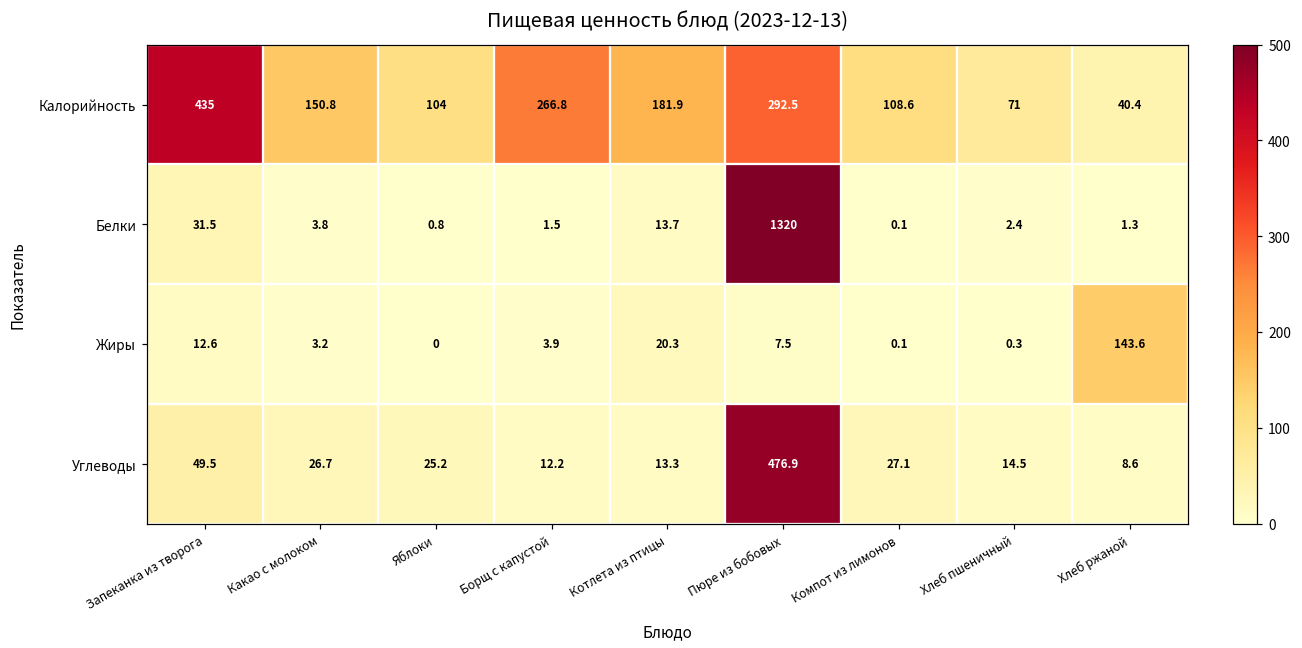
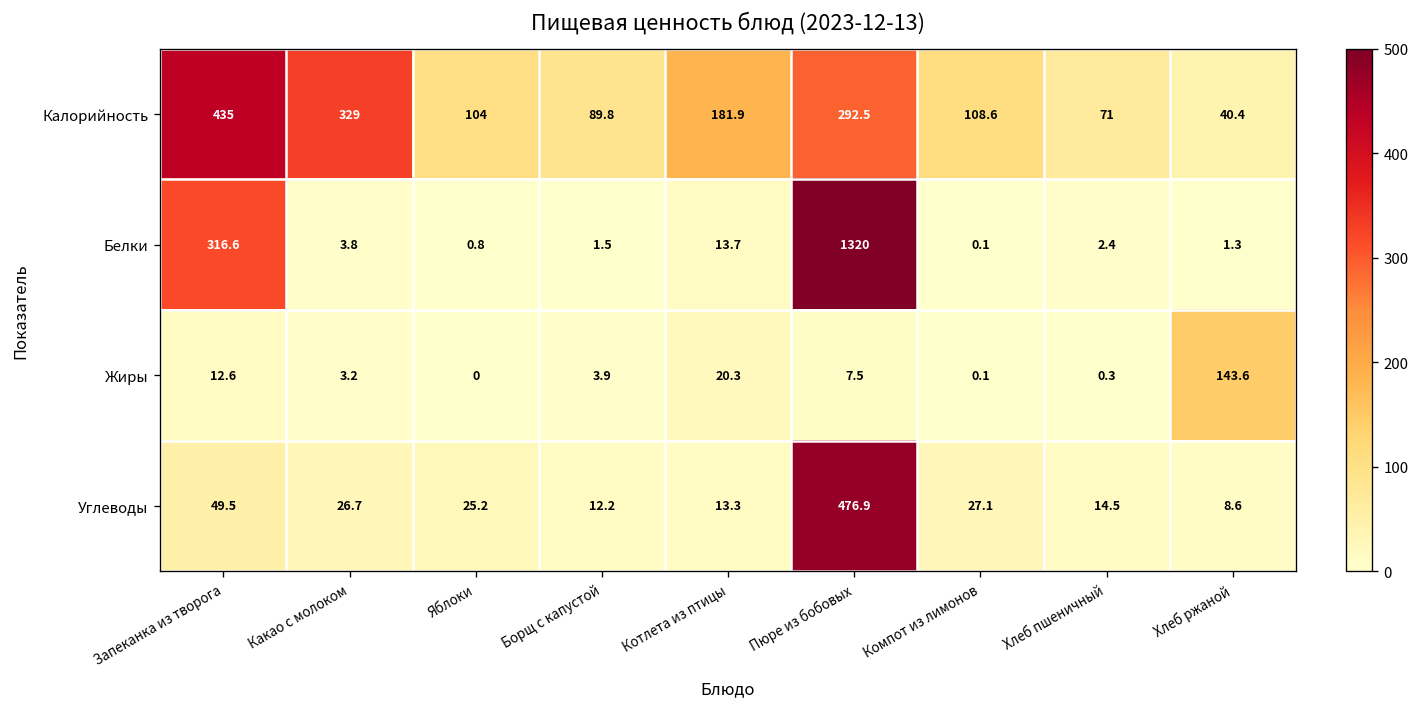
  {
    "Калорийность": {
      "Запеканка из творога": 435,
-     "Какао с молоком": 150.8,
+     "Какао с молоком": 329,
      "Яблоки": 104,
-     "Борщ с капустой": 266.8,
+     "Борщ с капустой": 89.8,
      "Котлета из птицы": 181.9,
      "Пюре из бобовых": 292.5,
      "Компот из лимонов": 108.6,
      "Хлеб пшеничный": 71,
      "Хлеб ржаной": 40.4
    },
    "Белки": {
-     "Запеканка из творога": 31.5,
+     "Запеканка из творога": 316.6,
      "Какао с молоком": 3.8,
      "Яблоки": 0.8,
      "Борщ с капустой": 1.5,
      "Котлета из птицы": 13.7,
      "Пюре из бобовых": 1320,
      "Компот из лимонов": 0.1,
      "Хлеб пшеничный": 2.4,
      "Хлеб ржаной": 1.3
    },
    "Жиры": {
      "Запеканка из творога": 12.6,
      "Какао с молоком": 3.2,
      "Яблоки": 0,
      "Борщ с капустой": 3.9,
      "Котлета из птицы": 20.3,
      "Пюре из бобовых": 7.5,
      "Компот из лимонов": 0.1,
      "Хлеб пшеничный": 0.3,
      "Хлеб ржаной": 143.6
    },
    "Углеводы": {
      "Запеканка из творога": 49.5,
      "Какао с молоком": 26.7,
      "Яблоки": 25.2,
      "Борщ с капустой": 12.2,
      "Котлета из птицы": 13.3,
      "Пюре из бобовых": 476.9,
      "Компот из лимонов": 27.1,
      "Хлеб пшеничный": 14.5,
      "Хлеб ржаной": 8.6
    }
  }
